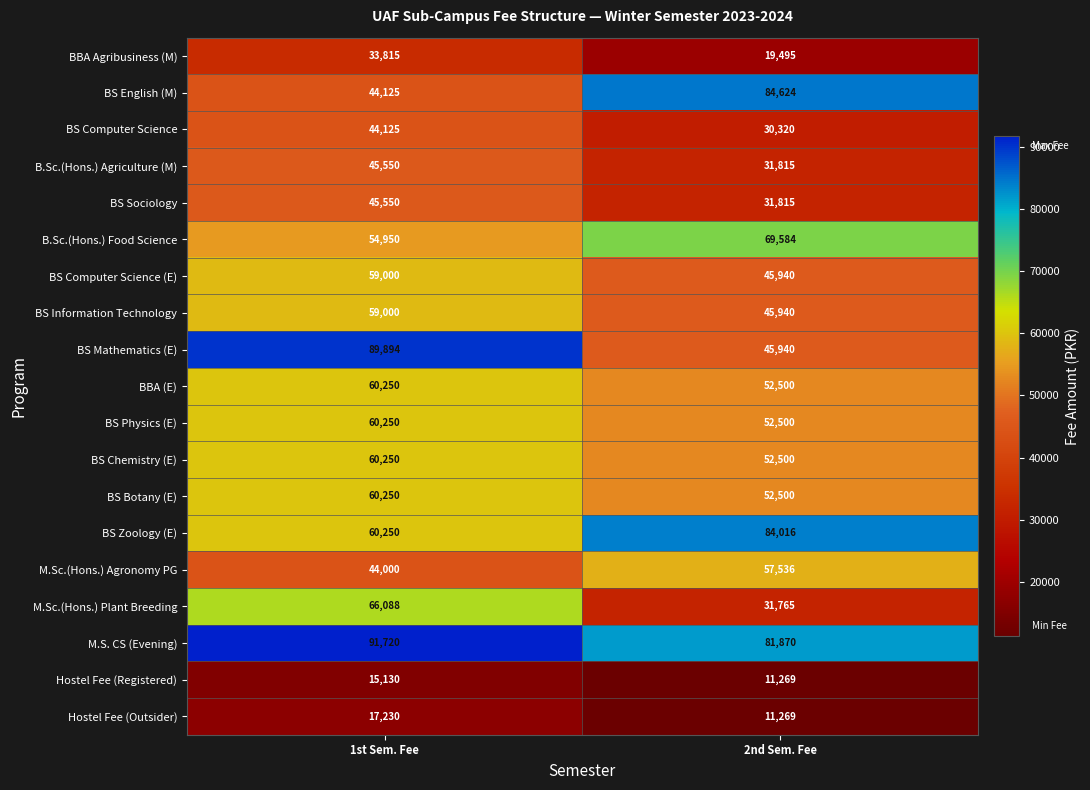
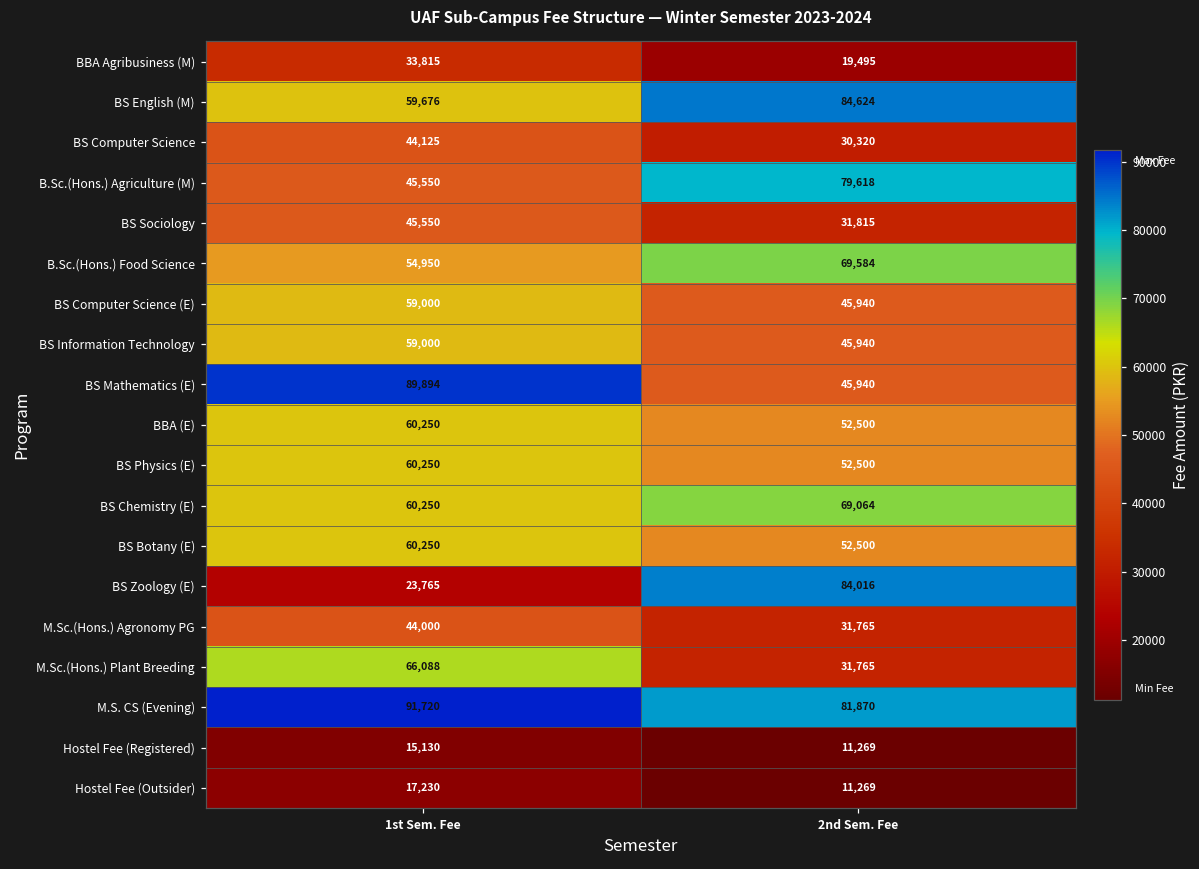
  {
    "BBA Agribusiness (M)": {
      "1st Sem. Fee": "33,815",
      "2nd Sem. Fee": "19,495"
    },
    "BS English (M)": {
-     "1st Sem. Fee": "44,125",
+     "1st Sem. Fee": "59,676",
      "2nd Sem. Fee": "84,624"
    },
    "BS Computer Science": {
      "1st Sem. Fee": "44,125",
      "2nd Sem. Fee": "30,320"
    },
    "B.Sc.(Hons.) Agriculture (M)": {
      "1st Sem. Fee": "45,550",
-     "2nd Sem. Fee": "31,815"
+     "2nd Sem. Fee": "79,618"
    },
    "BS Sociology": {
      "1st Sem. Fee": "45,550",
      "2nd Sem. Fee": "31,815"
    },
    "B.Sc.(Hons.) Food Science": {
      "1st Sem. Fee": "54,950",
      "2nd Sem. Fee": "69,584"
    },
    "BS Computer Science (E)": {
      "1st Sem. Fee": "59,000",
      "2nd Sem. Fee": "45,940"
    },
    "BS Information Technology": {
      "1st Sem. Fee": "59,000",
      "2nd Sem. Fee": "45,940"
    },
    "BS Mathematics (E)": {
      "1st Sem. Fee": "89,894",
      "2nd Sem. Fee": "45,940"
    },
    "BBA (E)": {
      "1st Sem. Fee": "60,250",
      "2nd Sem. Fee": "52,500"
    },
    "BS Physics (E)": {
      "1st Sem. Fee": "60,250",
      "2nd Sem. Fee": "52,500"
    },
    "BS Chemistry (E)": {
      "1st Sem. Fee": "60,250",
-     "2nd Sem. Fee": "52,500"
+     "2nd Sem. Fee": "69,064"
    },
    "BS Botany (E)": {
      "1st Sem. Fee": "60,250",
      "2nd Sem. Fee": "52,500"
    },
    "BS Zoology (E)": {
-     "1st Sem. Fee": "60,250",
+     "1st Sem. Fee": "23,765",
      "2nd Sem. Fee": "84,016"
    },
    "M.Sc.(Hons.) Agronomy PG": {
      "1st Sem. Fee": "44,000",
-     "2nd Sem. Fee": "57,536"
+     "2nd Sem. Fee": "31,765"
    },
    "M.Sc.(Hons.) Plant Breeding": {
      "1st Sem. Fee": "66,088",
      "2nd Sem. Fee": "31,765"
    },
    "M.S. CS (Evening)": {
      "1st Sem. Fee": "91,720",
      "2nd Sem. Fee": "81,870"
    },
    "Hostel Fee (Registered)": {
      "1st Sem. Fee": "15,130",
      "2nd Sem. Fee": "11,269"
    },
    "Hostel Fee (Outsider)": {
      "1st Sem. Fee": "17,230",
      "2nd Sem. Fee": "11,269"
    }
  }
